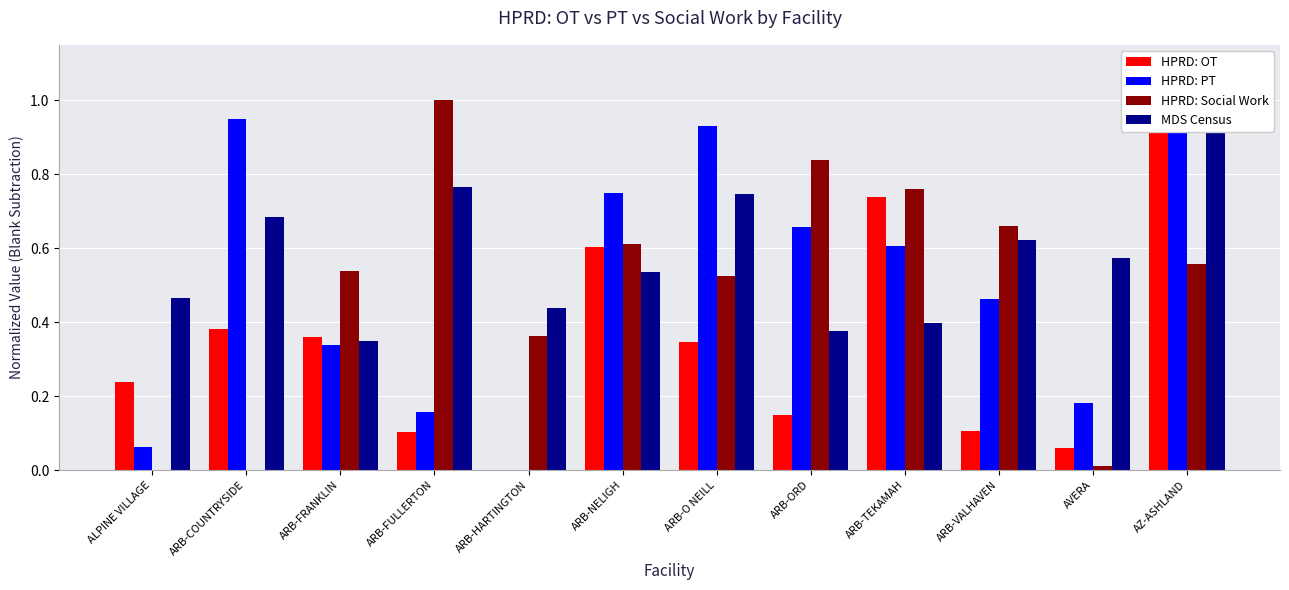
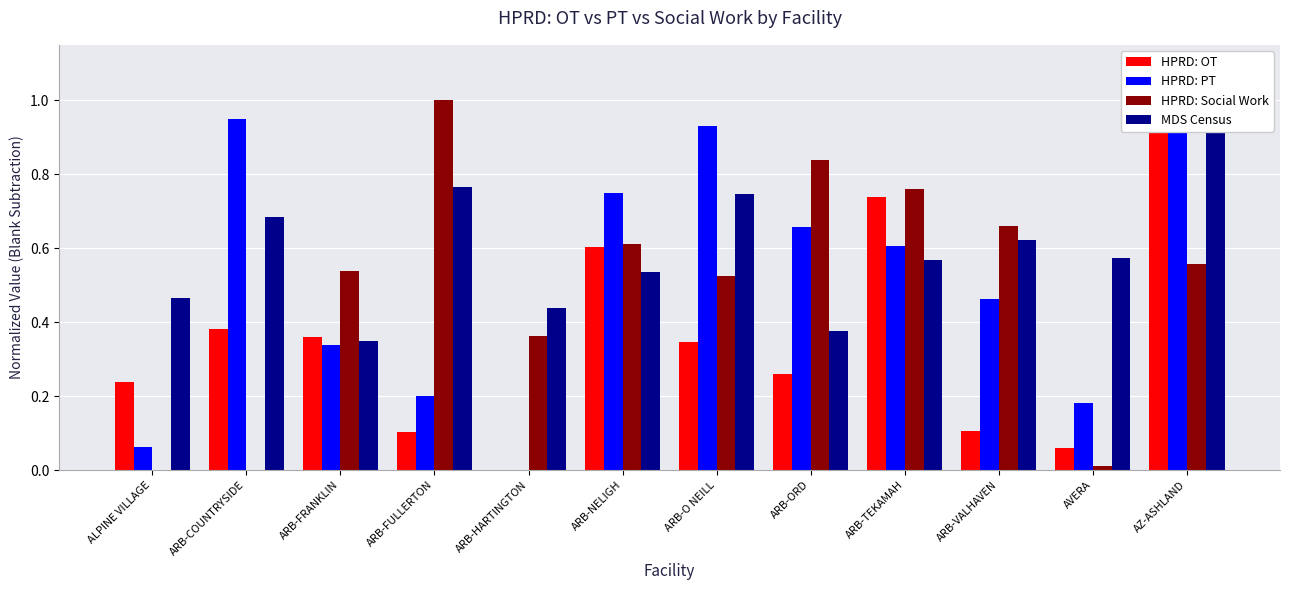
  {
    "HPRD: OT": {
      "ALPINE VILLAGE": 0.24,
      "ARB-COUNTRYSIDE": 0.38,
      "ARB-FRANKLIN": 0.36,
      "ARB-FULLERTON": 0.10,
      "ARB-HARTINGTON": 0.00,
      "ARB-NELIGH": 0.60,
      "ARB-O NEILL": 0.35,
-     "ARB-ORD": 0.15,
+     "ARB-ORD": 0.26,
      "ARB-TEKAMAH": 0.74,
      "ARB-VALHAVEN": 0.11,
      "AVERA": 0.06
    },
    "HPRD: PT": {
      "ALPINE VILLAGE": 0.06,
      "ARB-COUNTRYSIDE": 0.95,
      "ARB-FRANKLIN": 0.34,
-     "ARB-FULLERTON": 0.16,
+     "ARB-FULLERTON": 0.20,
      "ARB-HARTINGTON": 0.00,
      "ARB-NELIGH": 0.75,
      "ARB-O NEILL": 0.93,
      "ARB-ORD": 0.66,
      "ARB-TEKAMAH": 0.61,
      "ARB-VALHAVEN": 0.46,
      "AVERA": 0.18
    },
    "HPRD: Social Work": {
      "ALPINE VILLAGE": 0.00,
      "ARB-COUNTRYSIDE": 0.00,
      "ARB-FRANKLIN": 0.54,
      "ARB-FULLERTON": 1.00,
      "ARB-HARTINGTON": 0.36,
      "ARB-NELIGH": 0.61,
      "ARB-O NEILL": 0.53,
      "ARB-ORD": 0.84,
      "ARB-TEKAMAH": 0.76,
      "ARB-VALHAVEN": 0.66,
      "AVERA": 0.01,
      "AZ-ASHLAND": 0.56
    },
    "MDS Census": {
      "ALPINE VILLAGE": 0.46,
      "ARB-COUNTRYSIDE": 0.68,
      "ARB-FRANKLIN": 0.35,
      "ARB-FULLERTON": 0.77,
      "ARB-HARTINGTON": 0.44,
      "ARB-NELIGH": 0.54,
      "ARB-O NEILL": 0.75,
      "ARB-ORD": 0.38,
-     "ARB-TEKAMAH": 0.40,
+     "ARB-TEKAMAH": 0.57,
      "ARB-VALHAVEN": 0.62,
      "AVERA": 0.57
    }
  }
